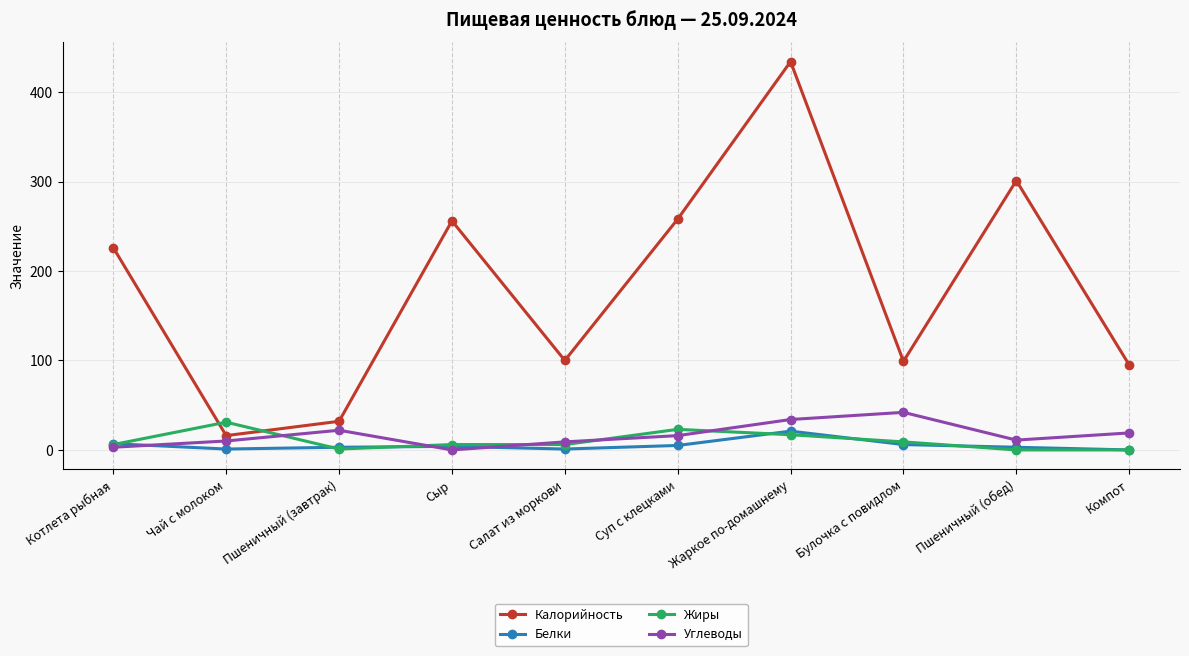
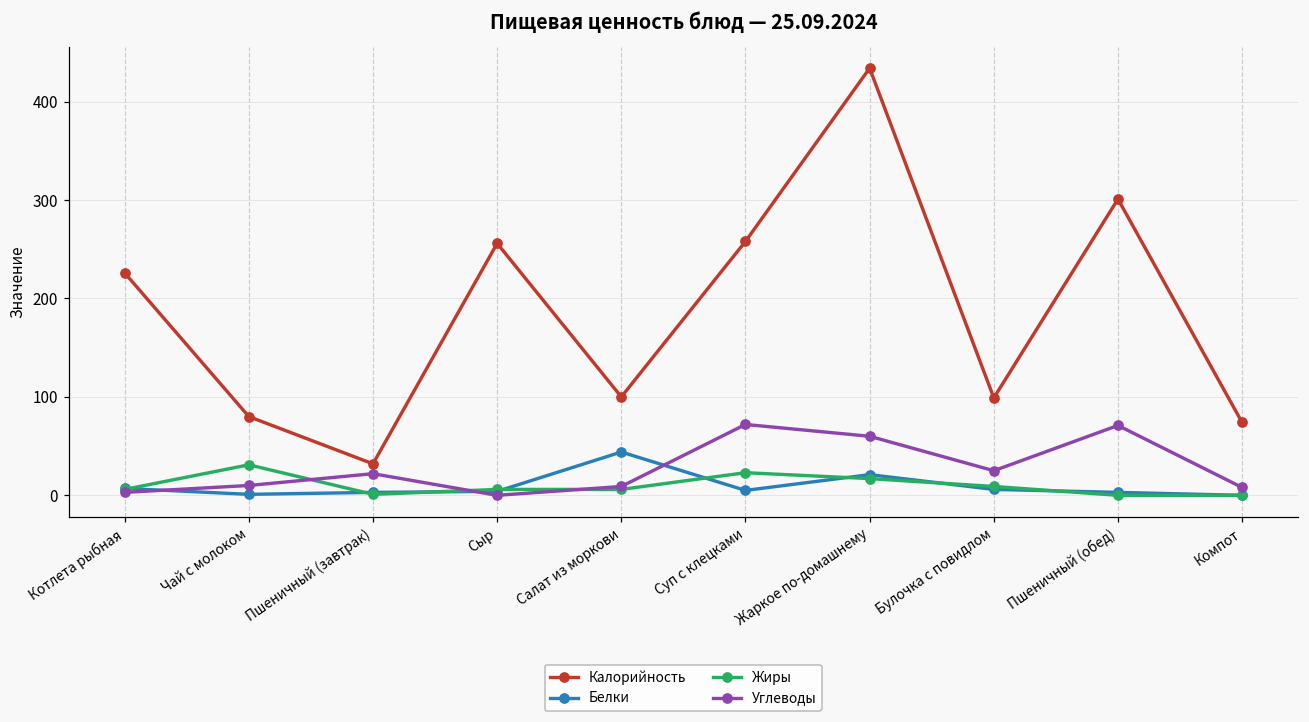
  {
    "Калорийность": {
      "Котлета рыбная": 230,
-     "Чай с молоком": 20,
+     "Чай с молоком": 80,
      "Пшеничный (завтрак)": 30,
      "Сыр": 260,
      "Салат из моркови": 100,
      "Суп с клецками": 260,
      "Жаркое по-домашнему": 430,
      "Булочка с повидлом": 100,
      "Пшеничный (обед)": 300,
-     "Компот": 100
+     "Компот": 70
    },
    "Белки": {
      "Чай с молоком": 0,
-     "Салат из моркови": 0,
+     "Салат из моркови": 40,
      "Суп с клецками": 10,
      "Жаркое по-домашнему": 20,
      "Булочка с повидлом": 10,
      "Пшеничный (обед)": 0
    },
    "Жиры": {
      "Чай с молоком": 30,
      "Салат из моркови": 10,
      "Суп с клецками": 20,
      "Жаркое по-домашнему": 20,
      "Булочка с повидлом": 10,
      "Пшеничный (обед)": 0
    },
    "Углеводы": {
      "Котлета рыбная": 0,
      "Чай с молоком": 10,
      "Пшеничный (завтрак)": 20,
      "Сыр": 0,
      "Салат из моркови": 10,
-     "Суп с клецками": 20,
-     "Жаркое по-домашнему": 30,
-     "Булочка с повидлом": 40,
-     "Пшеничный (обед)": 10,
-     "Компот": 20
+     "Суп с клецками": 70,
+     "Жаркое по-домашнему": 60,
+     "Булочка с повидлом": 30,
+     "Пшеничный (обед)": 70,
+     "Компот": 10
    }
  }
